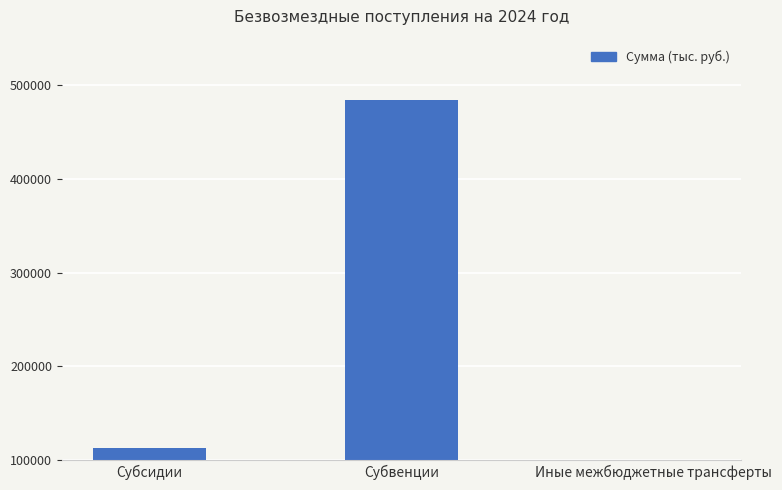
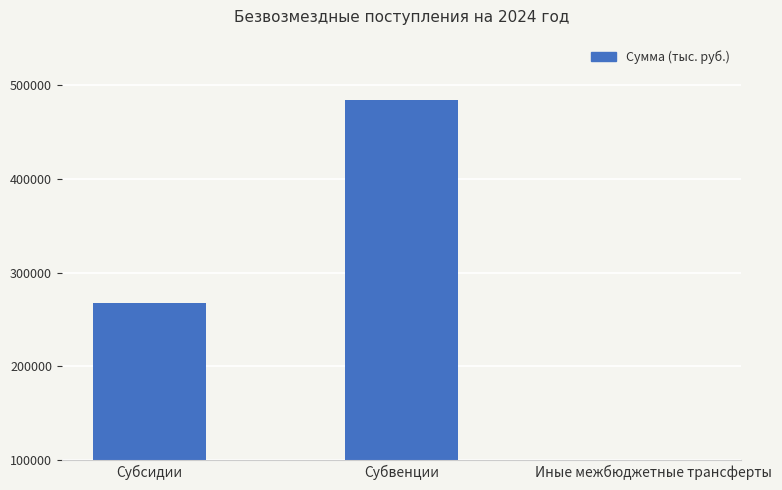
  {
-   "Субсидии": 110000,
+   "Субсидии": 270000,
    "Субвенции": 480000
  }
